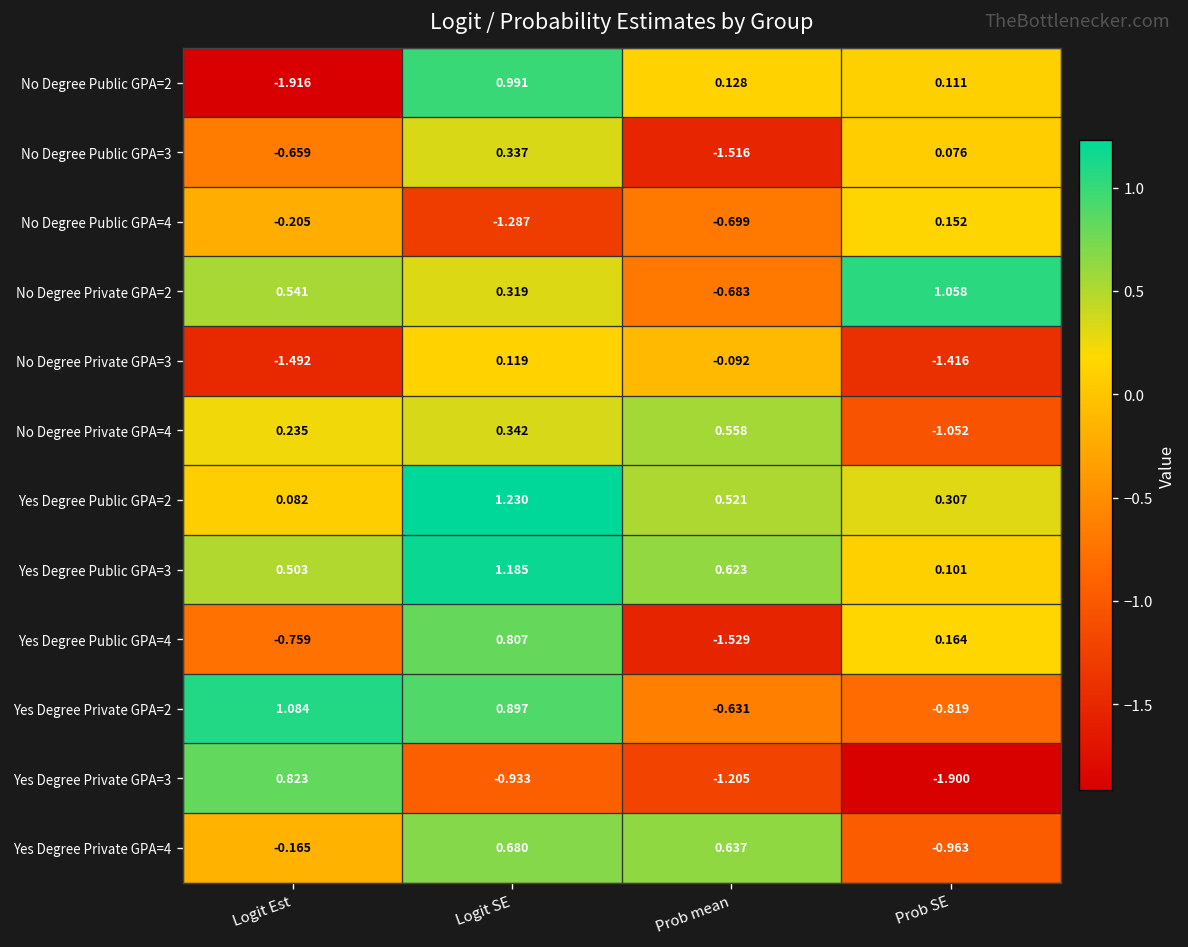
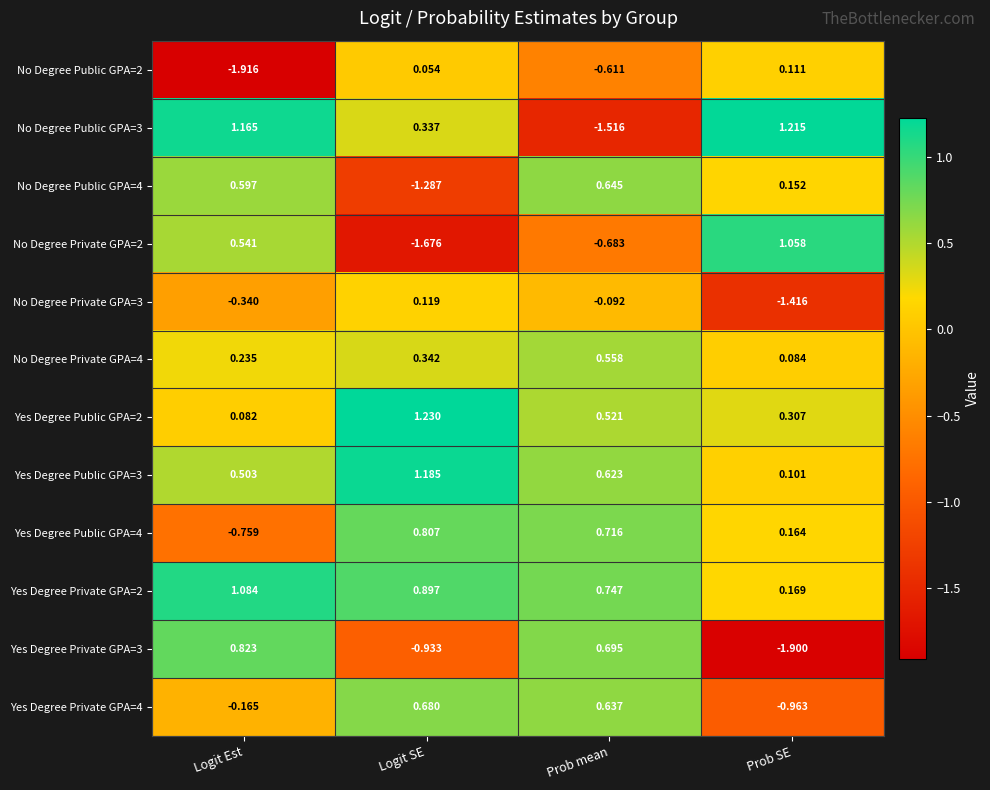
  {
    "No Degree Public GPA=2": {
      "Logit Est": -1.916,
-     "Logit SE": 0.991,
-     "Prob mean": 0.128,
+     "Logit SE": 0.054,
+     "Prob mean": -0.611,
      "Prob SE": 0.111
    },
    "No Degree Public GPA=3": {
-     "Logit Est": -0.659,
+     "Logit Est": 1.165,
      "Logit SE": 0.337,
      "Prob mean": -1.516,
-     "Prob SE": 0.076
+     "Prob SE": 1.215
    },
    "No Degree Public GPA=4": {
-     "Logit Est": -0.205,
+     "Logit Est": 0.597,
      "Logit SE": -1.287,
-     "Prob mean": -0.699,
+     "Prob mean": 0.645,
      "Prob SE": 0.152
    },
    "No Degree Private GPA=2": {
      "Logit Est": 0.541,
-     "Logit SE": 0.319,
+     "Logit SE": -1.676,
      "Prob mean": -0.683,
      "Prob SE": 1.058
    },
    "No Degree Private GPA=3": {
-     "Logit Est": -1.492,
+     "Logit Est": -0.340,
      "Logit SE": 0.119,
      "Prob mean": -0.092,
      "Prob SE": -1.416
    },
    "No Degree Private GPA=4": {
      "Logit Est": 0.235,
      "Logit SE": 0.342,
      "Prob mean": 0.558,
-     "Prob SE": -1.052
+     "Prob SE": 0.084
    },
    "Yes Degree Public GPA=2": {
      "Logit Est": 0.082,
      "Logit SE": 1.230,
      "Prob mean": 0.521,
      "Prob SE": 0.307
    },
    "Yes Degree Public GPA=3": {
      "Logit Est": 0.503,
      "Logit SE": 1.185,
      "Prob mean": 0.623,
      "Prob SE": 0.101
    },
    "Yes Degree Public GPA=4": {
      "Logit Est": -0.759,
      "Logit SE": 0.807,
-     "Prob mean": -1.529,
+     "Prob mean": 0.716,
      "Prob SE": 0.164
    },
    "Yes Degree Private GPA=2": {
      "Logit Est": 1.084,
      "Logit SE": 0.897,
-     "Prob mean": -0.631,
-     "Prob SE": -0.819
+     "Prob mean": 0.747,
+     "Prob SE": 0.169
    },
    "Yes Degree Private GPA=3": {
      "Logit Est": 0.823,
      "Logit SE": -0.933,
-     "Prob mean": -1.205,
+     "Prob mean": 0.695,
      "Prob SE": -1.900
    },
    "Yes Degree Private GPA=4": {
      "Logit Est": -0.165,
      "Logit SE": 0.680,
      "Prob mean": 0.637,
      "Prob SE": -0.963
    }
  }
